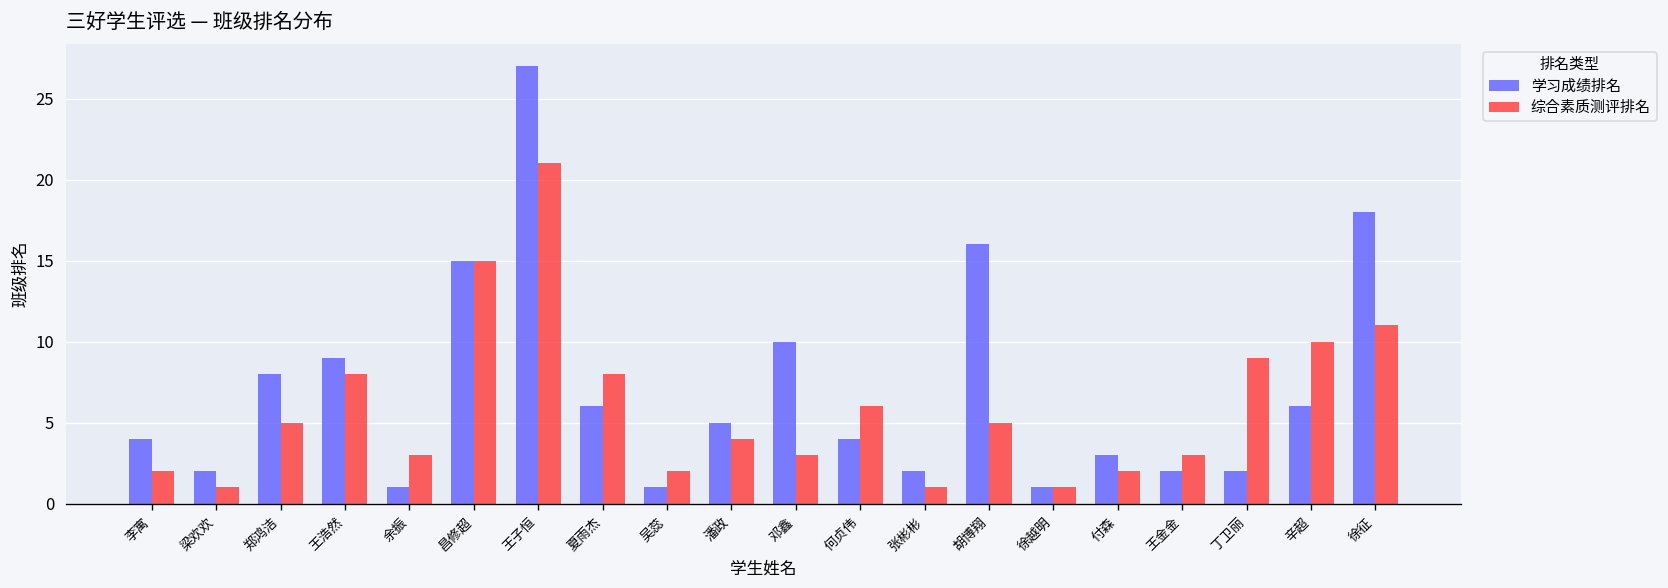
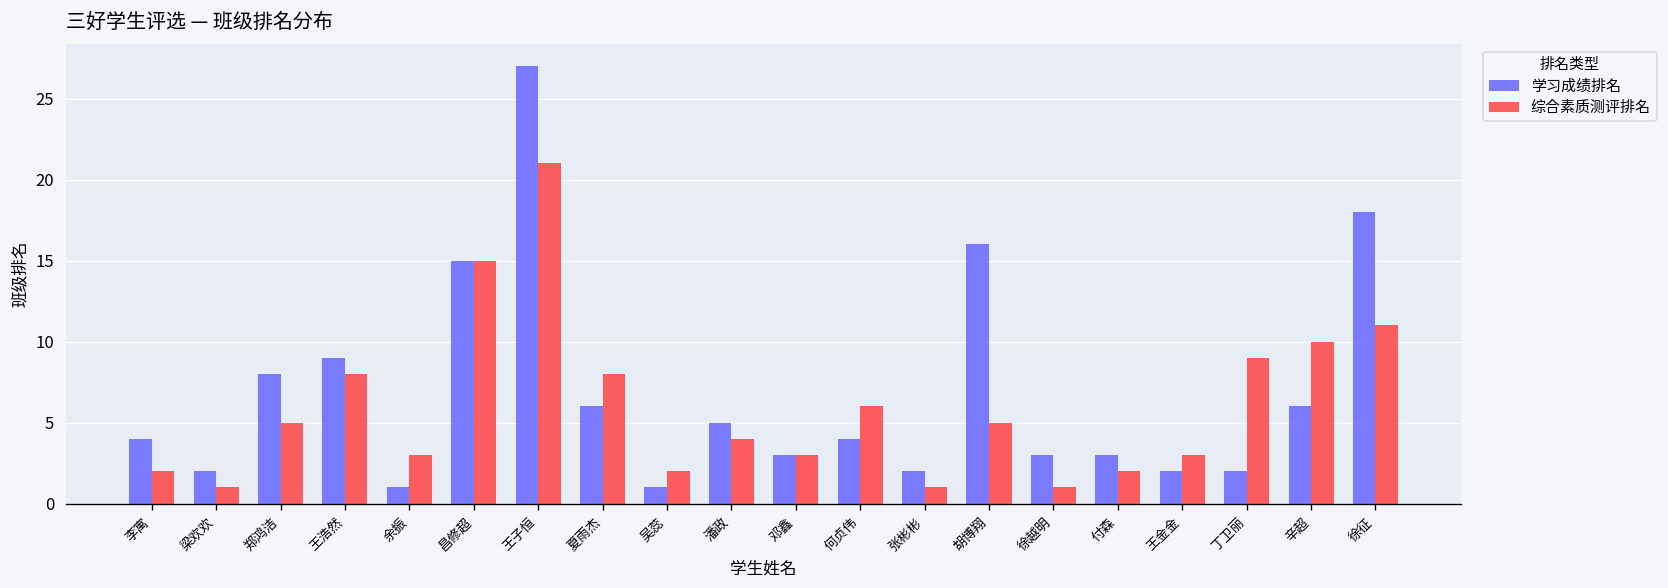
  {
    "学习成绩排名": {
      "李寓": 4,
      "梁欢欢": 2,
      "郑鸿洁": 8,
      "王浩然": 9,
      "余振": 1,
      "昌修超": 15,
      "王子恒": 27,
      "夏雨杰": 6,
      "吴蕊": 1,
      "潘政": 5,
-     "邓鑫": 10,
+     "邓鑫": 3,
      "何贞伟": 4,
      "张彬彬": 2,
      "胡博翔": 16,
-     "徐越明": 1,
+     "徐越明": 3,
      "付森": 3,
      "王金金": 2,
      "丁卫丽": 2,
      "辛超": 6,
      "徐征": 18
    },
    "综合素质测评排名": {
      "李寓": 2,
      "梁欢欢": 1,
      "郑鸿洁": 5,
      "王浩然": 8,
      "余振": 3,
      "昌修超": 15,
      "王子恒": 21,
      "夏雨杰": 8,
      "吴蕊": 2,
      "潘政": 4,
      "邓鑫": 3,
      "何贞伟": 6,
      "张彬彬": 1,
      "胡博翔": 5,
      "徐越明": 1,
      "付森": 2,
      "王金金": 3,
      "丁卫丽": 9,
      "辛超": 10,
      "徐征": 11
    }
  }
